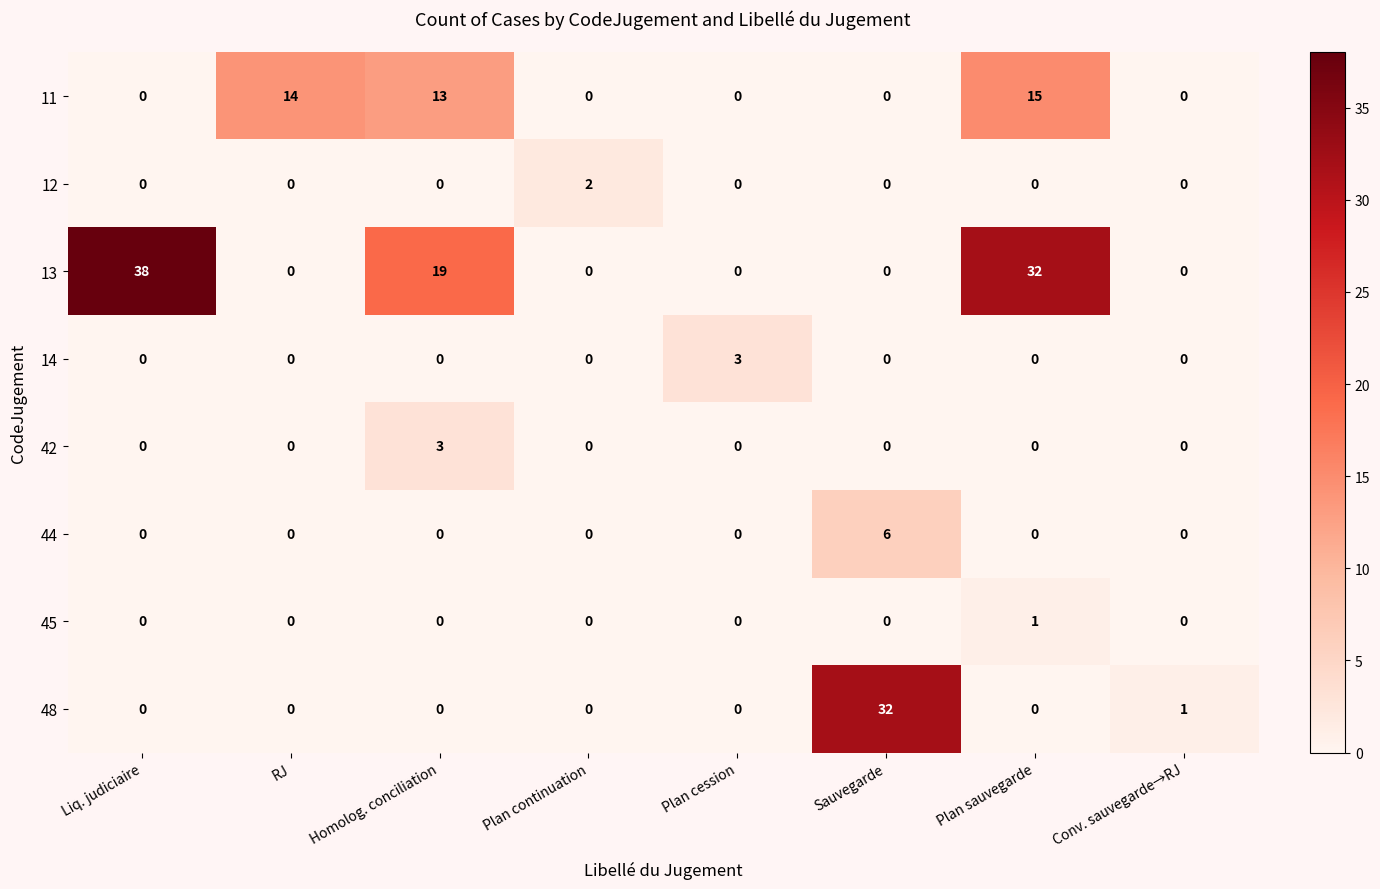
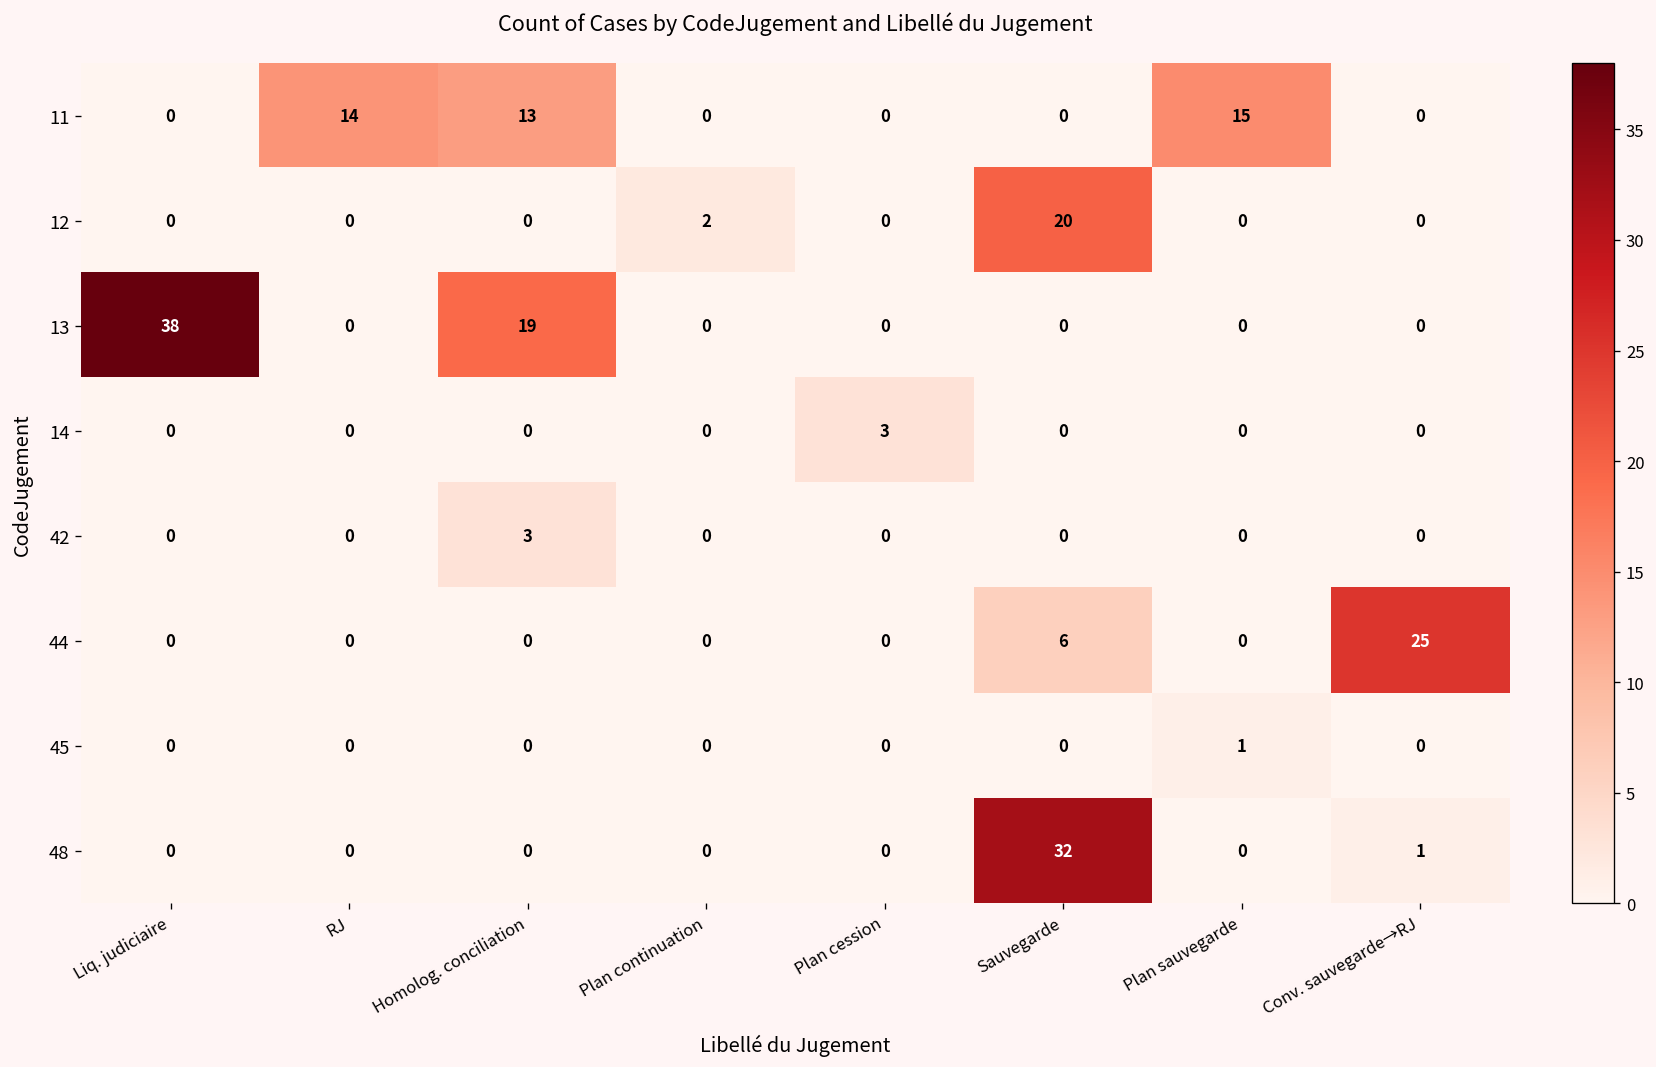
  {
    "11": {
      "Liq. judiciaire": 0,
      "RJ": 14,
      "Homolog. conciliation": 13,
      "Plan continuation": 0,
      "Plan cession": 0,
      "Sauvegarde": 0,
      "Plan sauvegarde": 15,
      "Conv. sauvegarde→RJ": 0
    },
    "12": {
      "Liq. judiciaire": 0,
      "RJ": 0,
      "Homolog. conciliation": 0,
      "Plan continuation": 2,
      "Plan cession": 0,
-     "Sauvegarde": 0,
+     "Sauvegarde": 20,
      "Plan sauvegarde": 0,
      "Conv. sauvegarde→RJ": 0
    },
    "13": {
      "Liq. judiciaire": 38,
      "RJ": 0,
      "Homolog. conciliation": 19,
      "Plan continuation": 0,
      "Plan cession": 0,
      "Sauvegarde": 0,
-     "Plan sauvegarde": 32,
+     "Plan sauvegarde": 0,
      "Conv. sauvegarde→RJ": 0
    },
    "14": {
      "Liq. judiciaire": 0,
      "RJ": 0,
      "Homolog. conciliation": 0,
      "Plan continuation": 0,
      "Plan cession": 3,
      "Sauvegarde": 0,
      "Plan sauvegarde": 0,
      "Conv. sauvegarde→RJ": 0
    },
    "42": {
      "Liq. judiciaire": 0,
      "RJ": 0,
      "Homolog. conciliation": 3,
      "Plan continuation": 0,
      "Plan cession": 0,
      "Sauvegarde": 0,
      "Plan sauvegarde": 0,
      "Conv. sauvegarde→RJ": 0
    },
    "44": {
      "Liq. judiciaire": 0,
      "RJ": 0,
      "Homolog. conciliation": 0,
      "Plan continuation": 0,
      "Plan cession": 0,
      "Sauvegarde": 6,
      "Plan sauvegarde": 0,
-     "Conv. sauvegarde→RJ": 0
+     "Conv. sauvegarde→RJ": 25
    },
    "45": {
      "Liq. judiciaire": 0,
      "RJ": 0,
      "Homolog. conciliation": 0,
      "Plan continuation": 0,
      "Plan cession": 0,
      "Sauvegarde": 0,
      "Plan sauvegarde": 1,
      "Conv. sauvegarde→RJ": 0
    },
    "48": {
      "Liq. judiciaire": 0,
      "RJ": 0,
      "Homolog. conciliation": 0,
      "Plan continuation": 0,
      "Plan cession": 0,
      "Sauvegarde": 32,
      "Plan sauvegarde": 0,
      "Conv. sauvegarde→RJ": 1
    }
  }
